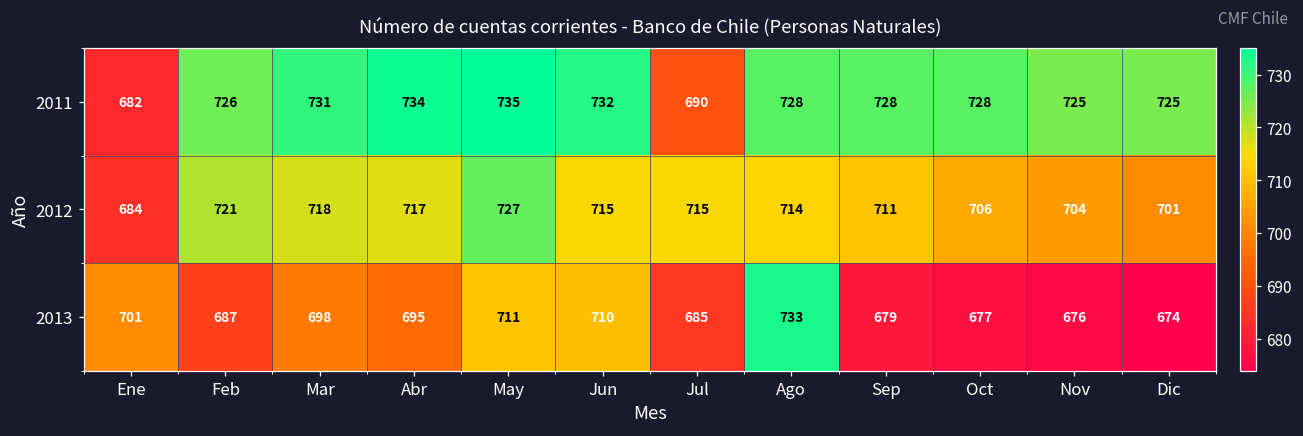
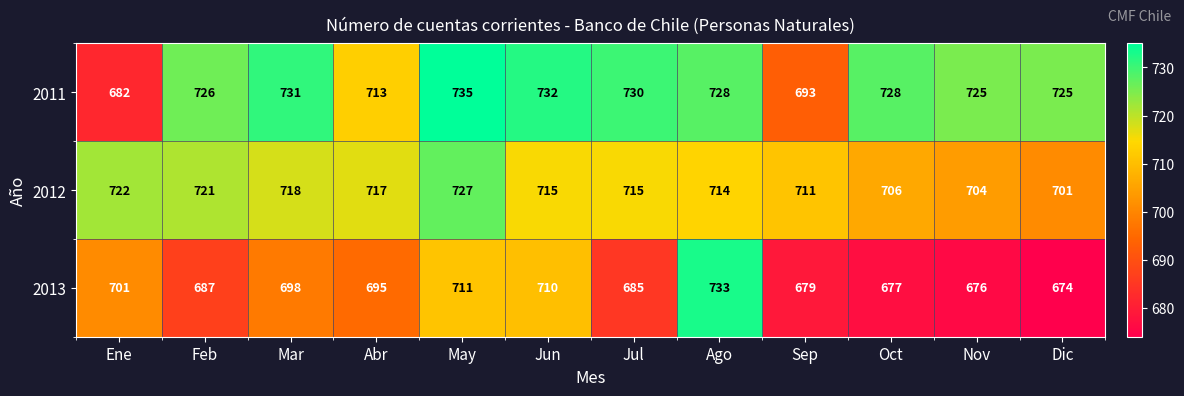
  {
    "2011": {
      "Ene": 682,
      "Feb": 726,
      "Mar": 731,
-     "Abr": 734,
+     "Abr": 713,
      "May": 735,
      "Jun": 732,
-     "Jul": 690,
+     "Jul": 730,
      "Ago": 728,
-     "Sep": 728,
+     "Sep": 693,
      "Oct": 728,
      "Nov": 725,
      "Dic": 725
    },
    "2012": {
-     "Ene": 684,
+     "Ene": 722,
      "Feb": 721,
      "Mar": 718,
      "Abr": 717,
      "May": 727,
      "Jun": 715,
      "Jul": 715,
      "Ago": 714,
      "Sep": 711,
      "Oct": 706,
      "Nov": 704,
      "Dic": 701
    },
    "2013": {
      "Ene": 701,
      "Feb": 687,
      "Mar": 698,
      "Abr": 695,
      "May": 711,
      "Jun": 710,
      "Jul": 685,
      "Ago": 733,
      "Sep": 679,
      "Oct": 677,
      "Nov": 676,
      "Dic": 674
    }
  }
